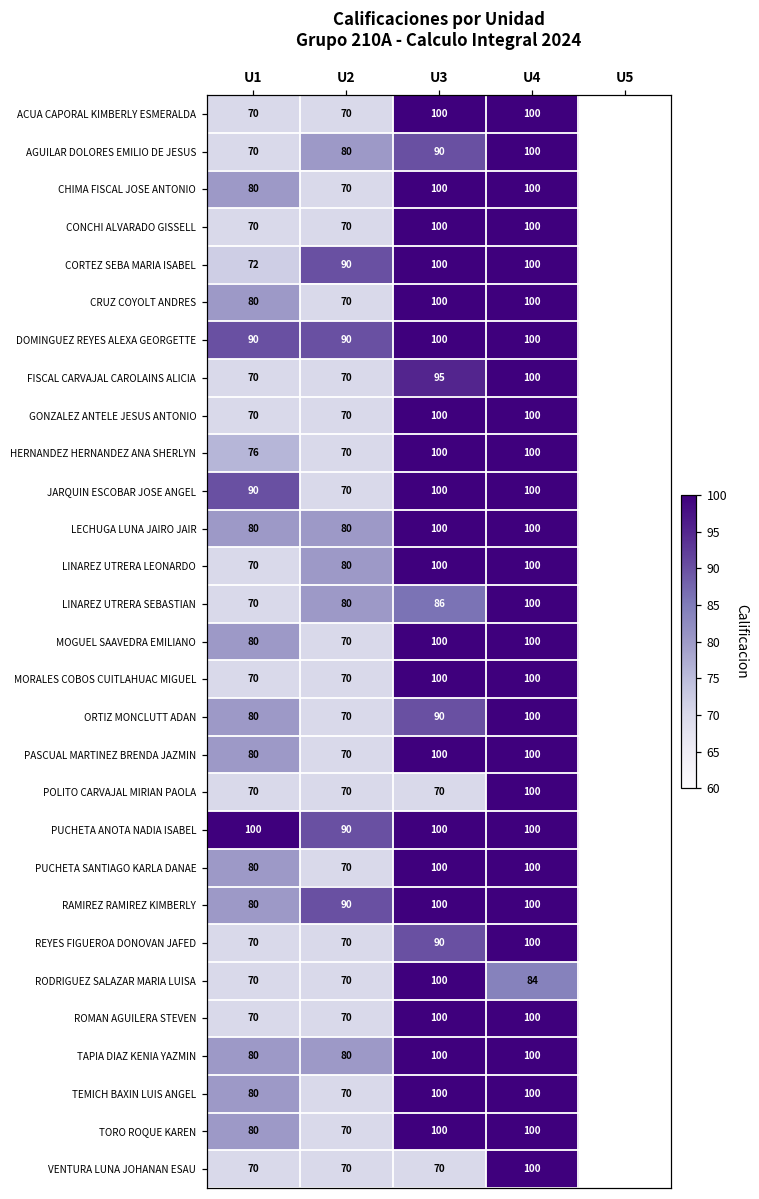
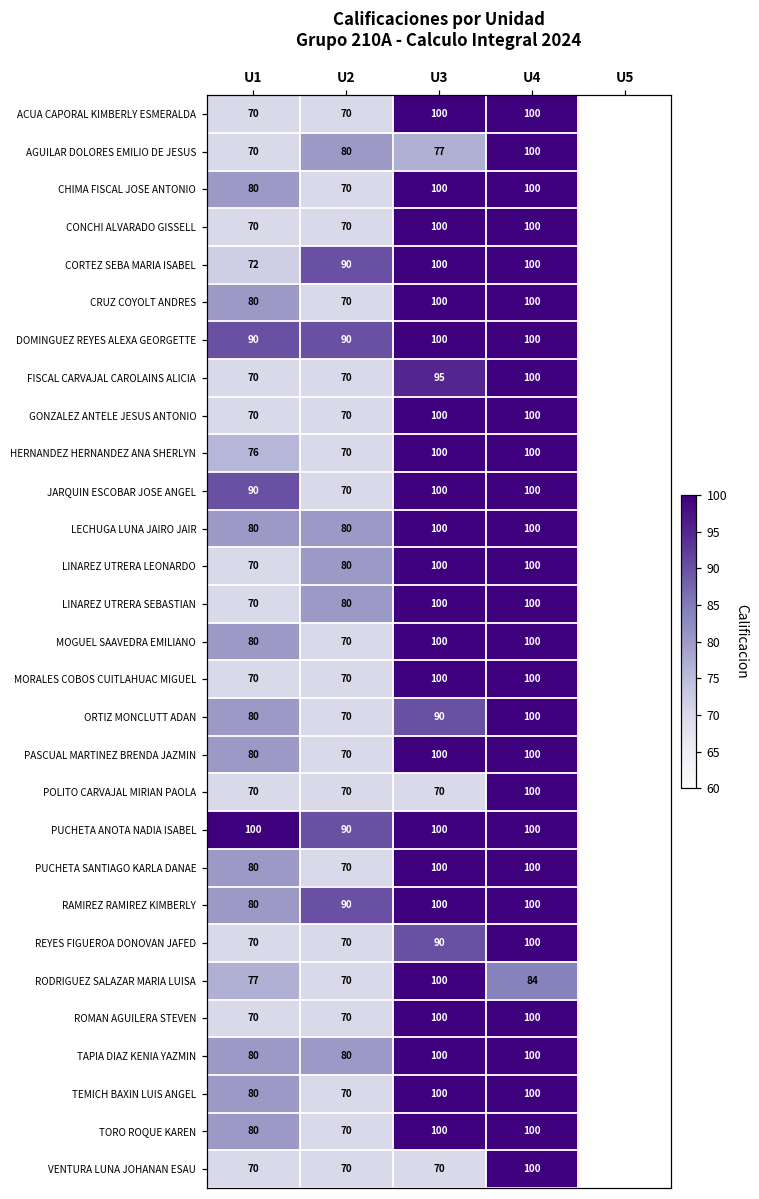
  {
    "ACUA CAPORAL KIMBERLY ESMERALDA": {
      "U1": 70,
      "U2": 70,
      "U3": 100,
      "U4": 100
    },
    "AGUILAR DOLORES EMILIO DE JESUS": {
      "U1": 70,
      "U2": 80,
-     "U3": 90,
+     "U3": 77,
      "U4": 100
    },
    "CHIMA FISCAL JOSE ANTONIO": {
      "U1": 80,
      "U2": 70,
      "U3": 100,
      "U4": 100
    },
    "CONCHI ALVARADO GISSELL": {
      "U1": 70,
      "U2": 70,
      "U3": 100,
      "U4": 100
    },
    "CORTEZ SEBA MARIA ISABEL": {
      "U1": 72,
      "U2": 90,
      "U3": 100,
      "U4": 100
    },
    "CRUZ COYOLT ANDRES": {
      "U1": 80,
      "U2": 70,
      "U3": 100,
      "U4": 100
    },
    "DOMINGUEZ REYES ALEXA GEORGETTE": {
      "U1": 90,
      "U2": 90,
      "U3": 100,
      "U4": 100
    },
    "FISCAL CARVAJAL CAROLAINS ALICIA": {
      "U1": 70,
      "U2": 70,
      "U3": 95,
      "U4": 100
    },
    "GONZALEZ ANTELE JESUS ANTONIO": {
      "U1": 70,
      "U2": 70,
      "U3": 100,
      "U4": 100
    },
    "HERNANDEZ HERNANDEZ ANA SHERLYN": {
      "U1": 76,
      "U2": 70,
      "U3": 100,
      "U4": 100
    },
    "JARQUIN ESCOBAR JOSE ANGEL": {
      "U1": 90,
      "U2": 70,
      "U3": 100,
      "U4": 100
    },
    "LECHUGA LUNA JAIRO JAIR": {
      "U1": 80,
      "U2": 80,
      "U3": 100,
      "U4": 100
    },
    "LINAREZ UTRERA LEONARDO": {
      "U1": 70,
      "U2": 80,
      "U3": 100,
      "U4": 100
    },
    "LINAREZ UTRERA SEBASTIAN": {
      "U1": 70,
      "U2": 80,
-     "U3": 86,
+     "U3": 100,
      "U4": 100
    },
    "MOGUEL SAAVEDRA EMILIANO": {
      "U1": 80,
      "U2": 70,
      "U3": 100,
      "U4": 100
    },
    "MORALES COBOS CUITLAHUAC MIGUEL": {
      "U1": 70,
      "U2": 70,
      "U3": 100,
      "U4": 100
    },
    "ORTIZ MONCLUTT ADAN": {
      "U1": 80,
      "U2": 70,
      "U3": 90,
      "U4": 100
    },
    "PASCUAL MARTINEZ BRENDA JAZMIN": {
      "U1": 80,
      "U2": 70,
      "U3": 100,
      "U4": 100
    },
    "POLITO CARVAJAL MIRIAN PAOLA": {
      "U1": 70,
      "U2": 70,
      "U3": 70,
      "U4": 100
    },
    "PUCHETA ANOTA NADIA ISABEL": {
      "U1": 100,
      "U2": 90,
      "U3": 100,
      "U4": 100
    },
    "PUCHETA SANTIAGO KARLA DANAE": {
      "U1": 80,
      "U2": 70,
      "U3": 100,
      "U4": 100
    },
    "RAMIREZ RAMIREZ KIMBERLY": {
      "U1": 80,
      "U2": 90,
      "U3": 100,
      "U4": 100
    },
    "REYES FIGUEROA DONOVAN JAFED": {
      "U1": 70,
      "U2": 70,
      "U3": 90,
      "U4": 100
    },
    "RODRIGUEZ SALAZAR MARIA LUISA": {
-     "U1": 70,
+     "U1": 77,
      "U2": 70,
      "U3": 100,
      "U4": 84
    },
    "ROMAN AGUILERA STEVEN": {
      "U1": 70,
      "U2": 70,
      "U3": 100,
      "U4": 100
    },
    "TAPIA DIAZ KENIA YAZMIN": {
      "U1": 80,
      "U2": 80,
      "U3": 100,
      "U4": 100
    },
    "TEMICH BAXIN LUIS ANGEL": {
      "U1": 80,
      "U2": 70,
      "U3": 100,
      "U4": 100
    },
    "TORO ROQUE KAREN": {
      "U1": 80,
      "U2": 70,
      "U3": 100,
      "U4": 100
    },
    "VENTURA LUNA JOHANAN ESAU": {
      "U1": 70,
      "U2": 70,
      "U3": 70,
      "U4": 100
    }
  }
